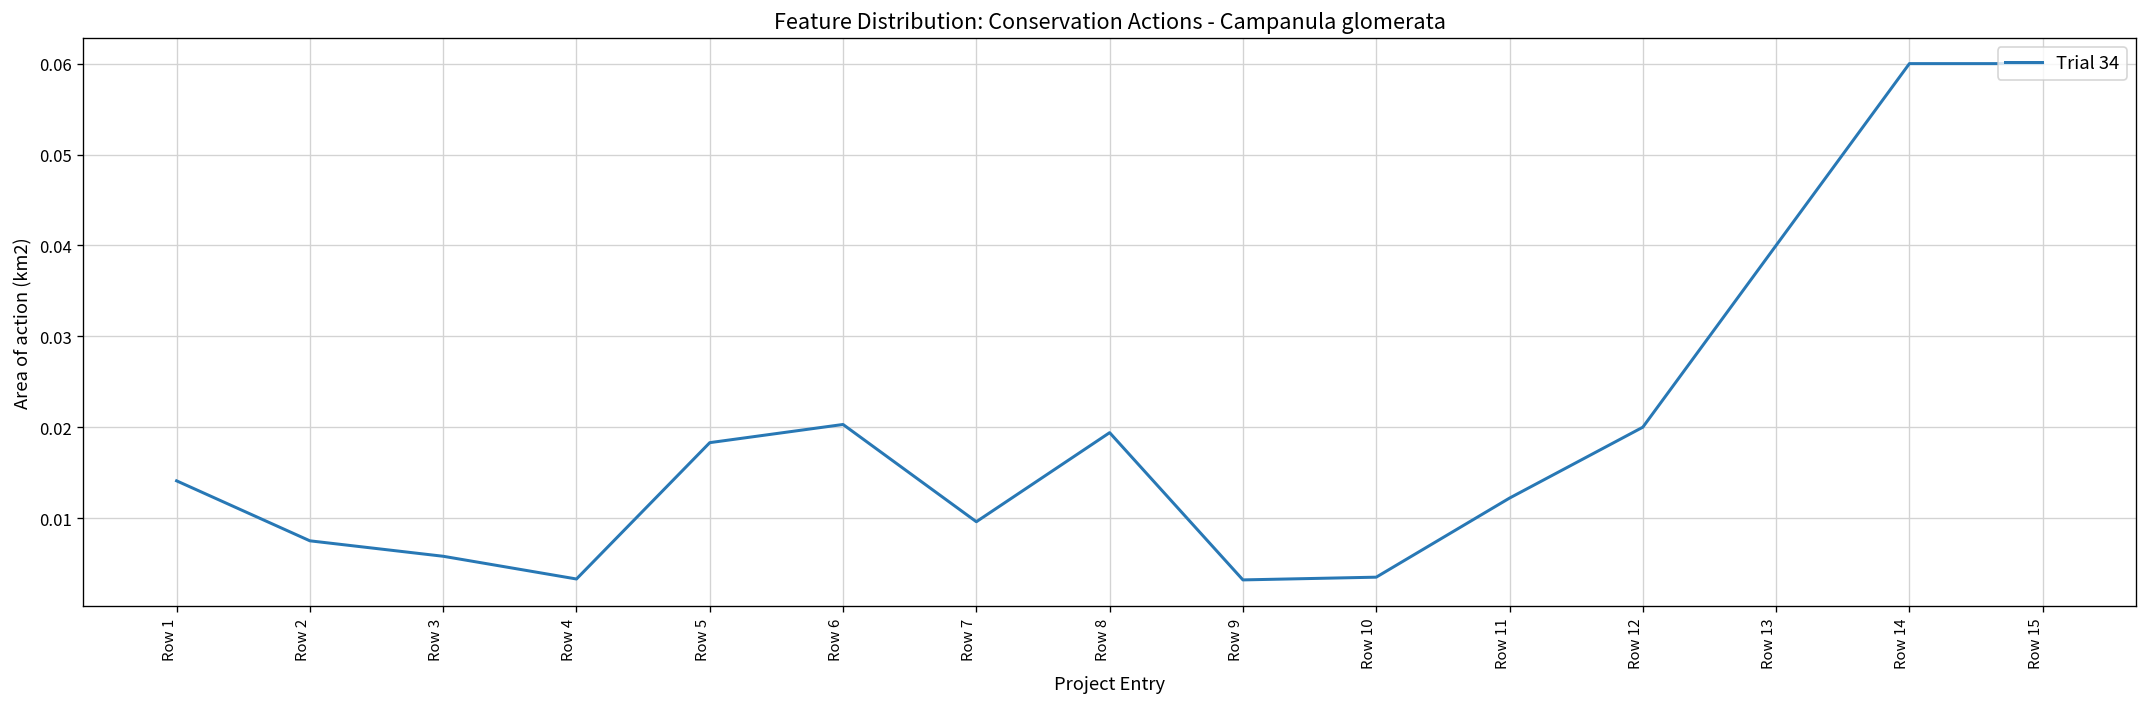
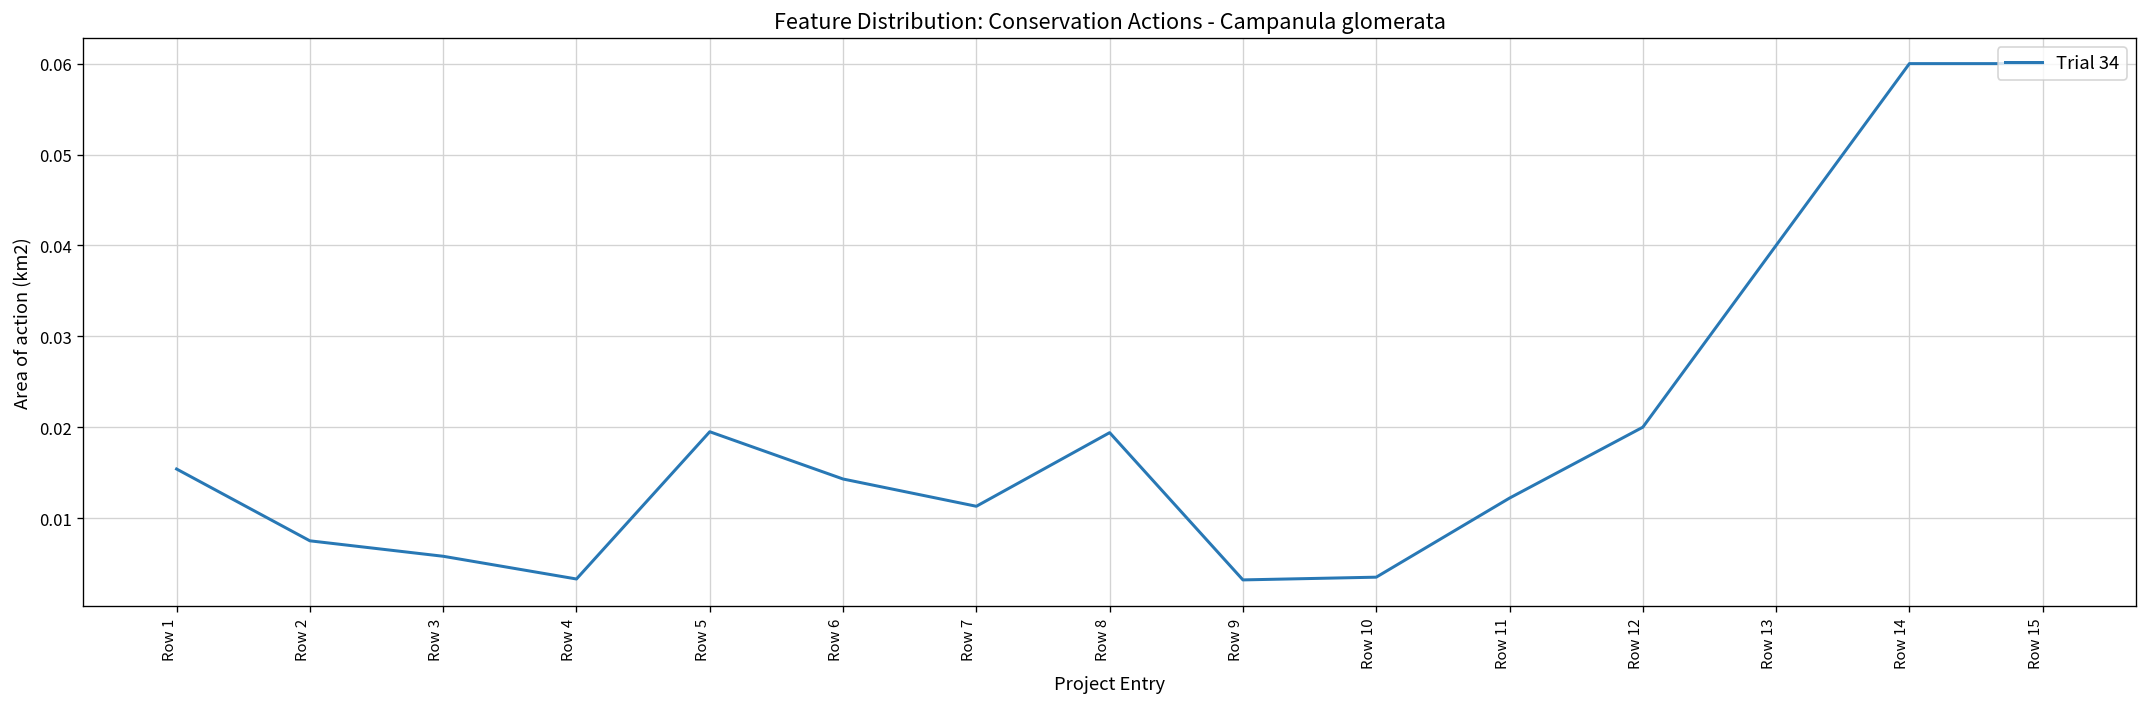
  {
-   "Row 1": 0.014,
+   "Row 1": 0.015,
    "Row 2": 0.008,
    "Row 3": 0.006,
    "Row 4": 0.003,
-   "Row 5": 0.018,
-   "Row 6": 0.020,
-   "Row 7": 0.010,
+   "Row 5": 0.020,
+   "Row 6": 0.014,
+   "Row 7": 0.011,
    "Row 8": 0.019,
    "Row 9": 0.003,
    "Row 10": 0.004,
    "Row 11": 0.012,
    "Row 12": 0.020,
    "Row 13": 0.040,
    "Row 14": 0.060
  }
